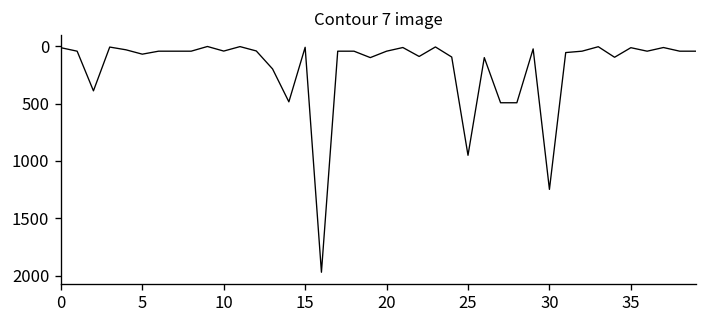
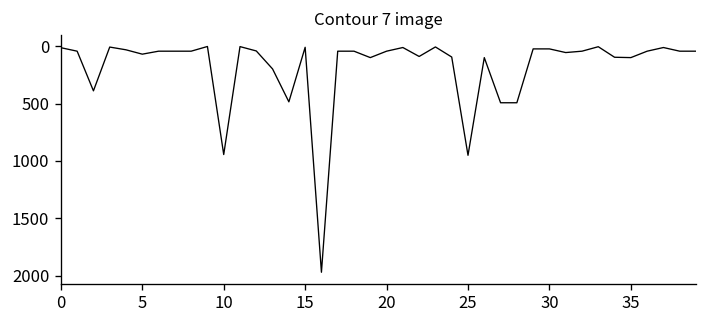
  {
    "0": 0,
    "5": 100,
-   "10": 0,
+   "10": 900,
    "15": 0,
    "20": 0,
    "25": 1000,
-   "30": 1200,
-   "35": 0
+   "30": 0,
+   "35": 100
  }
